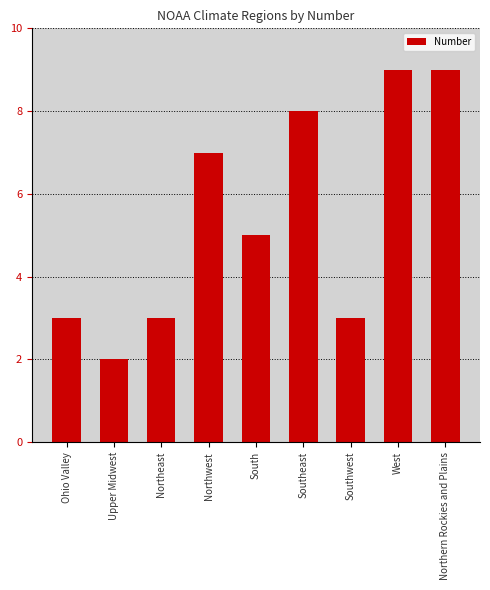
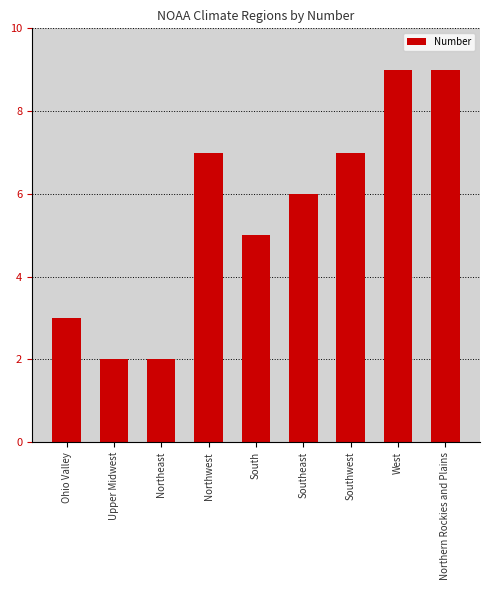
  {
    "Ohio Valley": 3,
    "Upper Midwest": 2,
-   "Northeast": 3,
+   "Northeast": 2,
    "Northwest": 7,
    "South": 5,
-   "Southeast": 8,
-   "Southwest": 3,
+   "Southeast": 6,
+   "Southwest": 7,
    "West": 9,
    "Northern Rockies and Plains": 9
  }
